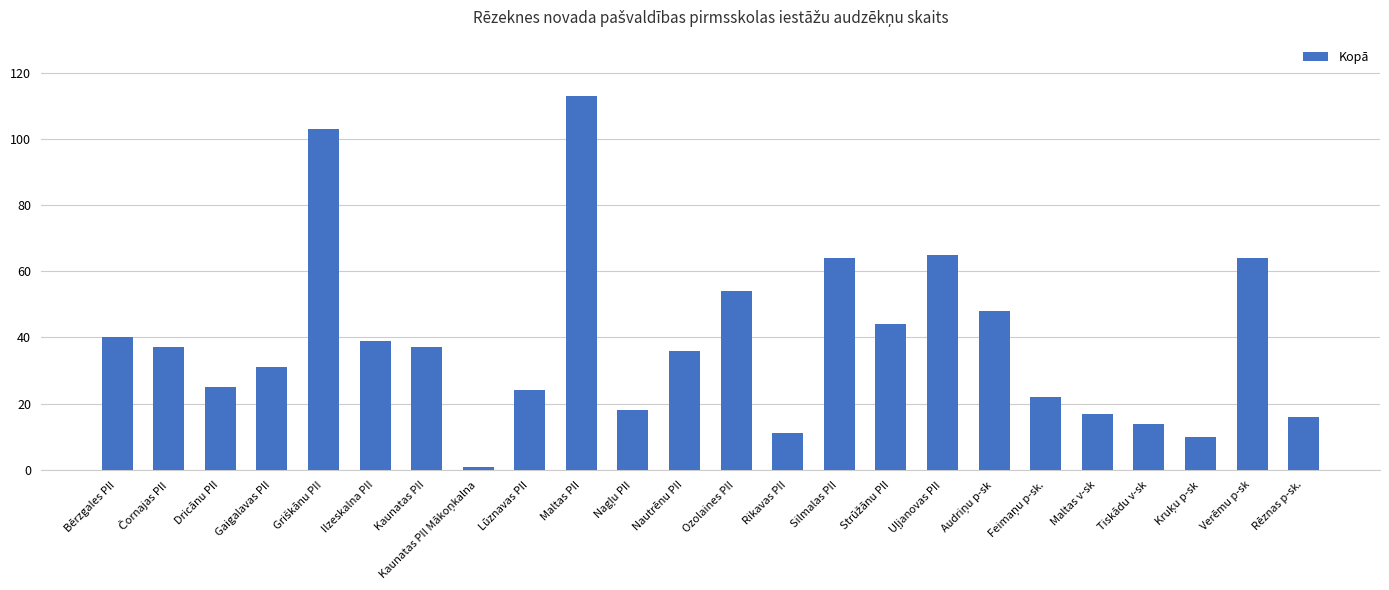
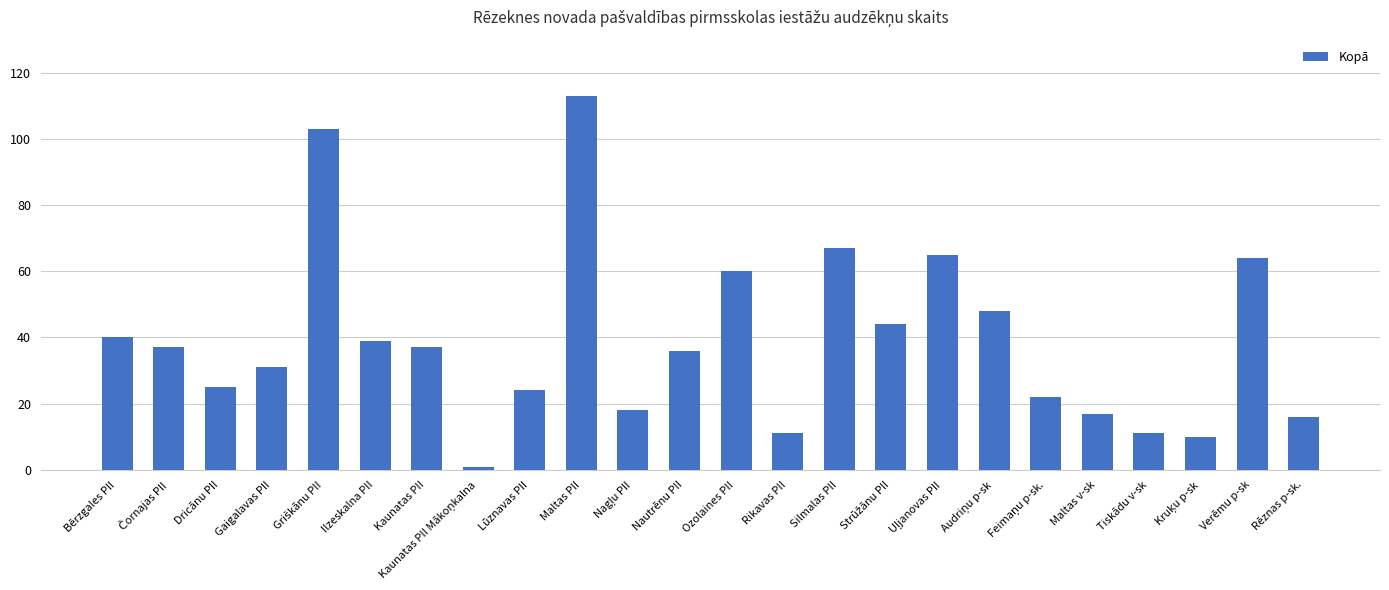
  {
    "Bērzgales PII": 40,
    "Čornajas PII": 37,
    "Dricānu PII": 25,
    "Gaigalavas PII": 31,
    "Griškānu PII": 103,
    "Ilzeskalna PII": 39,
    "Kaunatas PII": 37,
    "Kaunatas PII Mākoņkalna": 1,
    "Lūznavas PII": 24,
    "Maltas PII": 113,
    "Nagļu PII": 18,
    "Nautrēnu PII": 36,
-   "Ozolaines PII": 54,
+   "Ozolaines PII": 60,
    "Rikavas PII": 11,
-   "Silmalas PII": 64,
+   "Silmalas PII": 67,
    "Strūžānu PII": 44,
    "Uļjanovas PII": 65,
    "Audriņu p-sk": 48,
    "Feimaņu p-sk.": 22,
    "Maltas v-sk": 17,
-   "Tiskādu v-sk": 14,
+   "Tiskādu v-sk": 11,
    "Kruķu p-sk": 10,
    "Verēmu p-sk": 64,
    "Rēznas p-sk.": 16
  }
